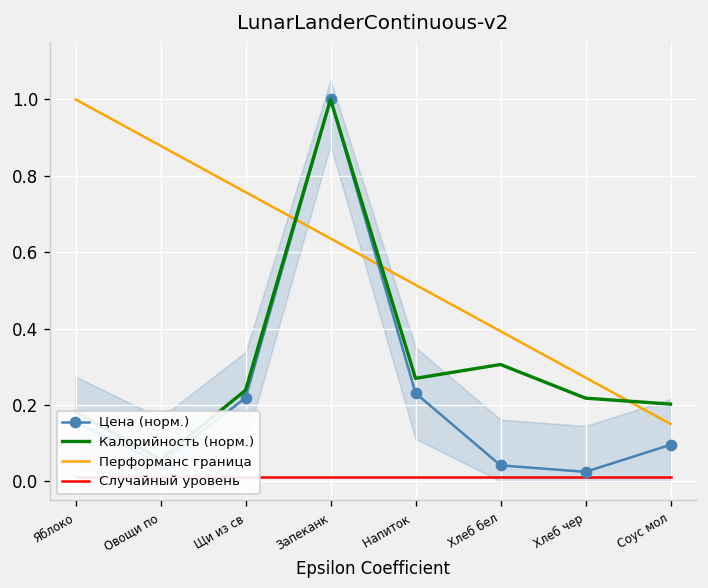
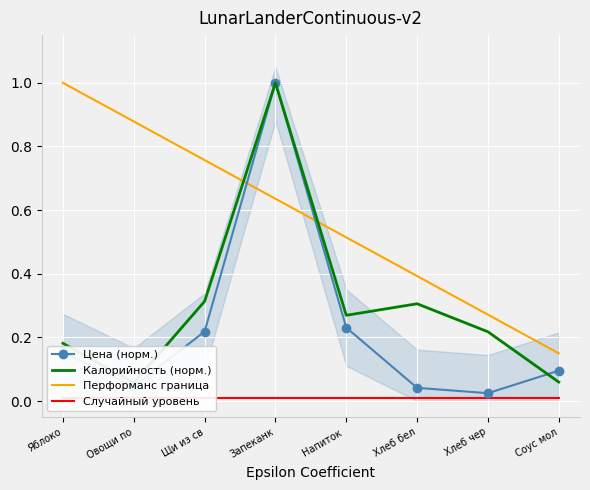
  {
    "Калорийность (норм.)": {
      "Яблоко": 0.18,
-     "Щи из св": 0.24,
+     "Щи из св": 0.31,
      "Напиток": 0.27,
      "Хлеб бел": 0.31,
      "Хлеб чер": 0.22,
-     "Соус мол": 0.20
+     "Соус мол": 0.06
    },
    "Перформанс граница": {
      "Яблоко": 1.00,
      "Овощи по": 0.88,
      "Щи из св": 0.76,
      "Запеканк": 0.64,
      "Напиток": 0.51,
      "Хлеб бел": 0.39,
      "Хлеб чер": 0.27,
      "Соус мол": 0.15
    },
    "Случайный уровень": {
      "Запеканк": 0.01,
      "Напиток": 0.01,
      "Хлеб бел": 0.01,
      "Хлеб чер": 0.01,
      "Соус мол": 0.01
    }
  }
